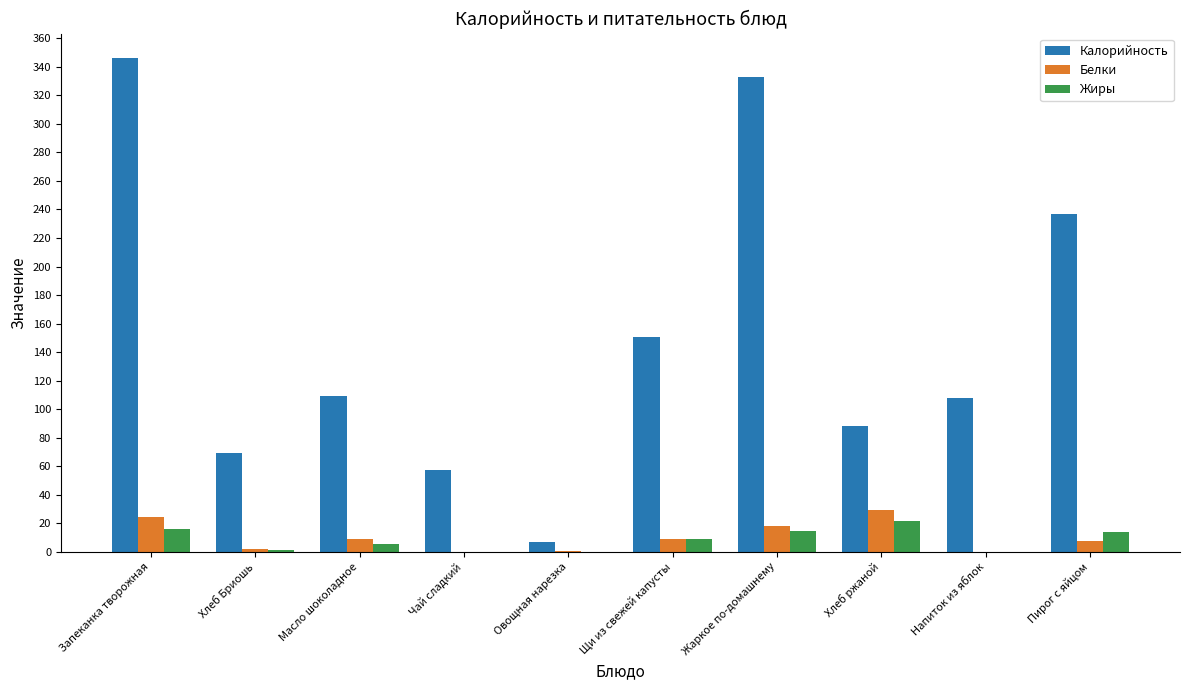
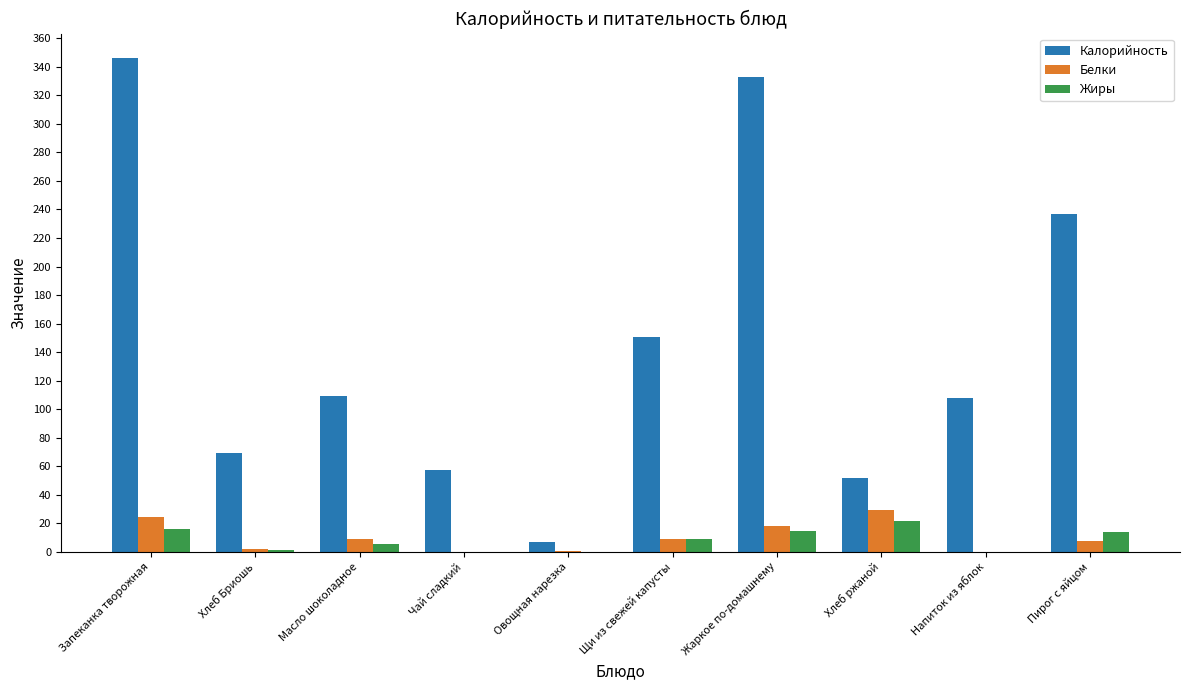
  {
    "Калорийность": {
      "Запеканка творожная": 346,
      "Хлеб Бриошь": 69,
      "Масло шоколадное": 109,
      "Чай сладкий": 57,
      "Овощная нарезка": 7,
      "Щи из свежей капусты": 151,
      "Жаркое по-домашнему": 333,
-     "Хлеб ржаной": 88,
+     "Хлеб ржаной": 52,
      "Напиток из яблок": 108,
      "Пирог с яйцом": 237
    },
    "Белки": {
      "Запеканка творожная": 24,
      "Хлеб Бриошь": 2,
      "Масло шоколадное": 9,
      "Щи из свежей капусты": 9,
      "Жаркое по-домашнему": 18,
      "Хлеб ржаной": 29,
      "Напиток из яблок": 0,
      "Пирог с яйцом": 8
    },
    "Жиры": {
      "Запеканка творожная": 16,
      "Масло шоколадное": 6,
      "Щи из свежей капусты": 9,
      "Жаркое по-домашнему": 14,
      "Хлеб ржаной": 22,
      "Напиток из яблок": 0,
      "Пирог с яйцом": 14
    }
  }
